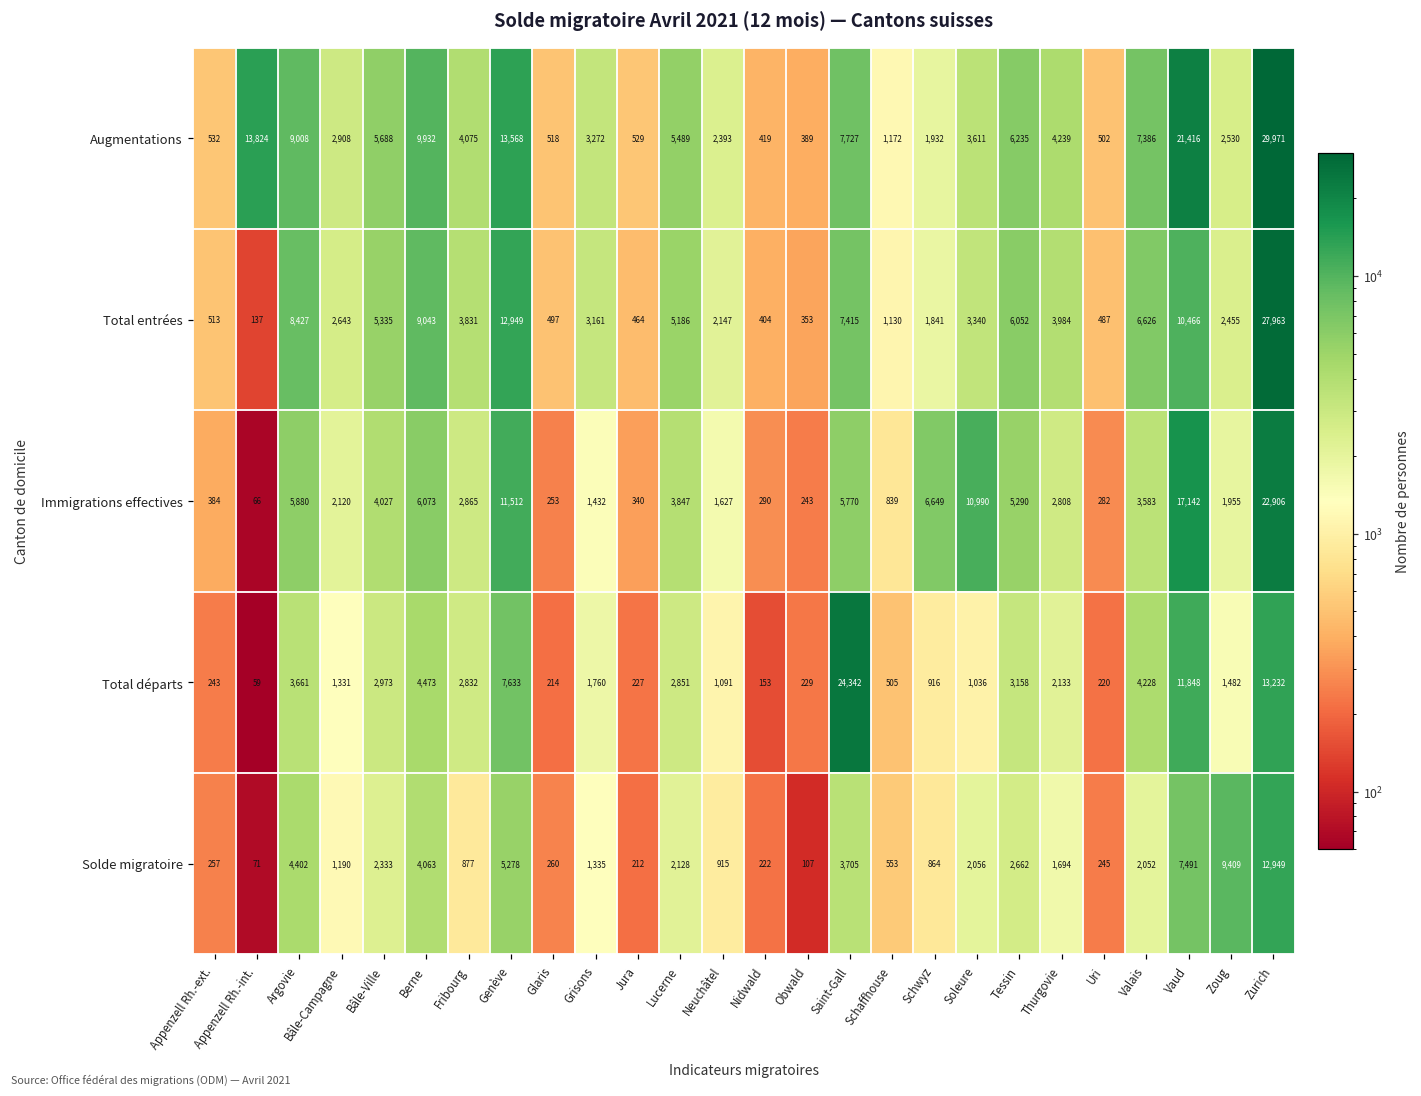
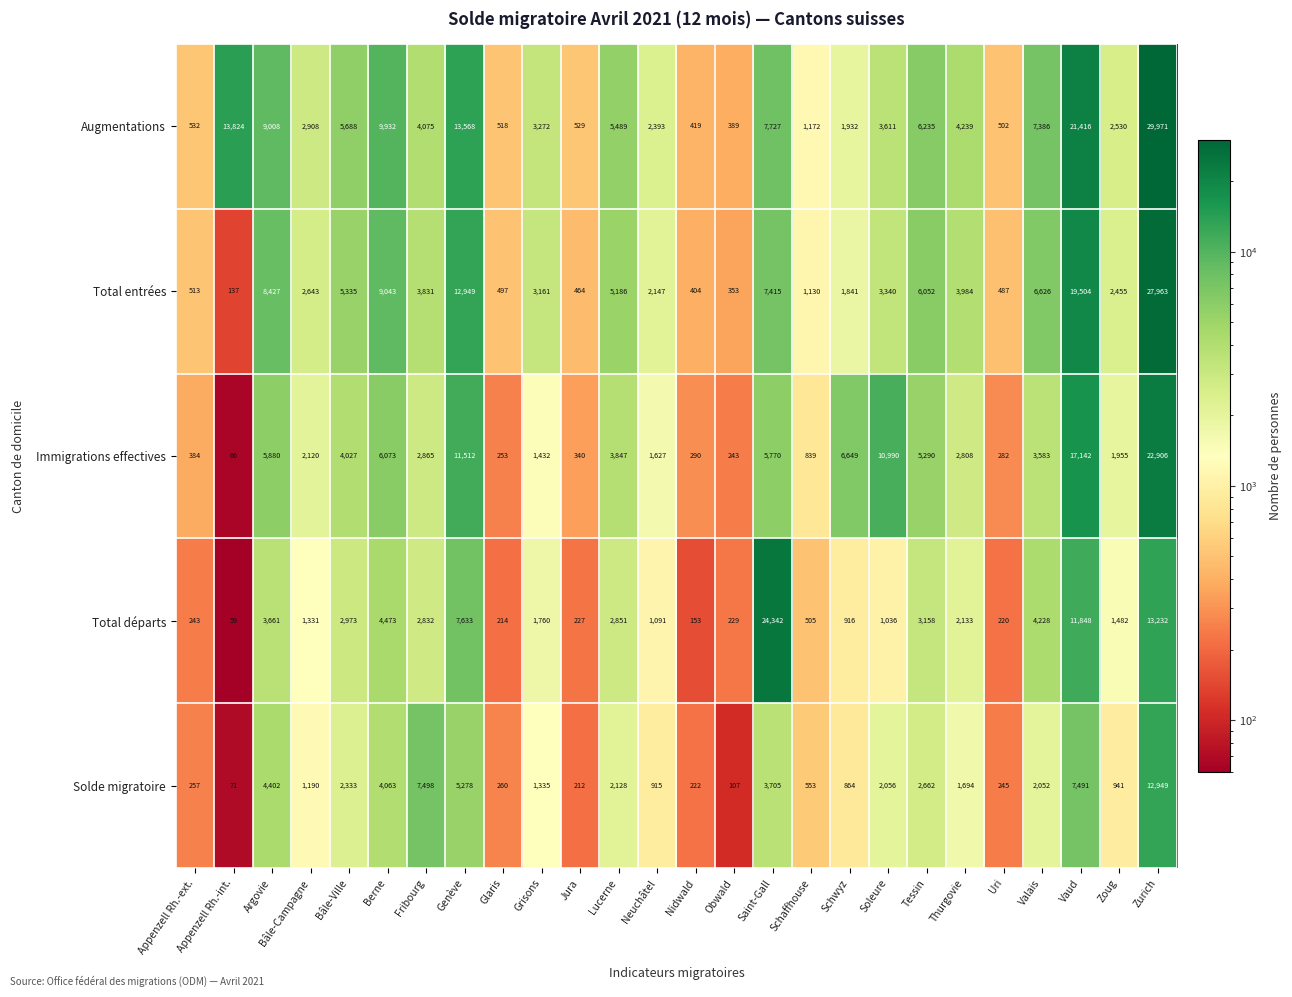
  {
    "Augmentations": {
      "Appenzell Rh.-ext.": "532",
      "Appenzell Rh.-int.": "13,824",
      "Argovie": "9,008",
      "Bâle-Campagne": "2,908",
      "Bâle-Ville": "5,688",
      "Berne": "9,932",
      "Fribourg": "4,075",
      "Genève": "13,568",
      "Glaris": "518",
      "Grisons": "3,272",
      "Jura": "529",
      "Lucerne": "5,489",
      "Neuchâtel": "2,393",
      "Nidwald": "419",
      "Obwald": "389",
      "Saint-Gall": "7,727",
      "Schaffhouse": "1,172",
      "Schwyz": "1,932",
      "Soleure": "3,611",
      "Tessin": "6,235",
      "Thurgovie": "4,239",
      "Uri": "502",
      "Valais": "7,386",
      "Vaud": "21,416",
      "Zoug": "2,530",
      "Zurich": "29,971"
    },
    "Total entrées": {
      "Appenzell Rh.-ext.": "513",
      "Appenzell Rh.-int.": "137",
      "Argovie": "8,427",
      "Bâle-Campagne": "2,643",
      "Bâle-Ville": "5,335",
      "Berne": "9,043",
      "Fribourg": "3,831",
      "Genève": "12,949",
      "Glaris": "497",
      "Grisons": "3,161",
      "Jura": "464",
      "Lucerne": "5,186",
      "Neuchâtel": "2,147",
      "Nidwald": "404",
      "Obwald": "353",
      "Saint-Gall": "7,415",
      "Schaffhouse": "1,130",
      "Schwyz": "1,841",
      "Soleure": "3,340",
      "Tessin": "6,052",
      "Thurgovie": "3,984",
      "Uri": "487",
      "Valais": "6,626",
-     "Vaud": "10,466",
+     "Vaud": "19,504",
      "Zoug": "2,455",
      "Zurich": "27,963"
    },
    "Immigrations effectives": {
      "Appenzell Rh.-ext.": "384",
      "Appenzell Rh.-int.": "66",
      "Argovie": "5,880",
      "Bâle-Campagne": "2,120",
      "Bâle-Ville": "4,027",
      "Berne": "6,073",
      "Fribourg": "2,865",
      "Genève": "11,512",
      "Glaris": "253",
      "Grisons": "1,432",
      "Jura": "340",
      "Lucerne": "3,847",
      "Neuchâtel": "1,627",
      "Nidwald": "290",
      "Obwald": "243",
      "Saint-Gall": "5,770",
      "Schaffhouse": "839",
      "Schwyz": "6,649",
      "Soleure": "10,990",
      "Tessin": "5,290",
      "Thurgovie": "2,808",
      "Uri": "282",
      "Valais": "3,583",
      "Vaud": "17,142",
      "Zoug": "1,955",
      "Zurich": "22,906"
    },
    "Total départs": {
      "Appenzell Rh.-ext.": "243",
      "Appenzell Rh.-int.": "59",
      "Argovie": "3,661",
      "Bâle-Campagne": "1,331",
      "Bâle-Ville": "2,973",
      "Berne": "4,473",
      "Fribourg": "2,832",
      "Genève": "7,633",
      "Glaris": "214",
      "Grisons": "1,760",
      "Jura": "227",
      "Lucerne": "2,851",
      "Neuchâtel": "1,091",
      "Nidwald": "153",
      "Obwald": "229",
      "Saint-Gall": "24,342",
      "Schaffhouse": "505",
      "Schwyz": "916",
      "Soleure": "1,036",
      "Tessin": "3,158",
      "Thurgovie": "2,133",
      "Uri": "220",
      "Valais": "4,228",
      "Vaud": "11,848",
      "Zoug": "1,482",
      "Zurich": "13,232"
    },
    "Solde migratoire": {
      "Appenzell Rh.-ext.": "257",
      "Appenzell Rh.-int.": "71",
      "Argovie": "4,402",
      "Bâle-Campagne": "1,190",
      "Bâle-Ville": "2,333",
      "Berne": "4,063",
-     "Fribourg": "877",
+     "Fribourg": "7,498",
      "Genève": "5,278",
      "Glaris": "260",
      "Grisons": "1,335",
      "Jura": "212",
      "Lucerne": "2,128",
      "Neuchâtel": "915",
      "Nidwald": "222",
      "Obwald": "107",
      "Saint-Gall": "3,705",
      "Schaffhouse": "553",
      "Schwyz": "864",
      "Soleure": "2,056",
      "Tessin": "2,662",
      "Thurgovie": "1,694",
      "Uri": "245",
      "Valais": "2,052",
      "Vaud": "7,491",
-     "Zoug": "9,409",
+     "Zoug": "941",
      "Zurich": "12,949"
    }
  }
